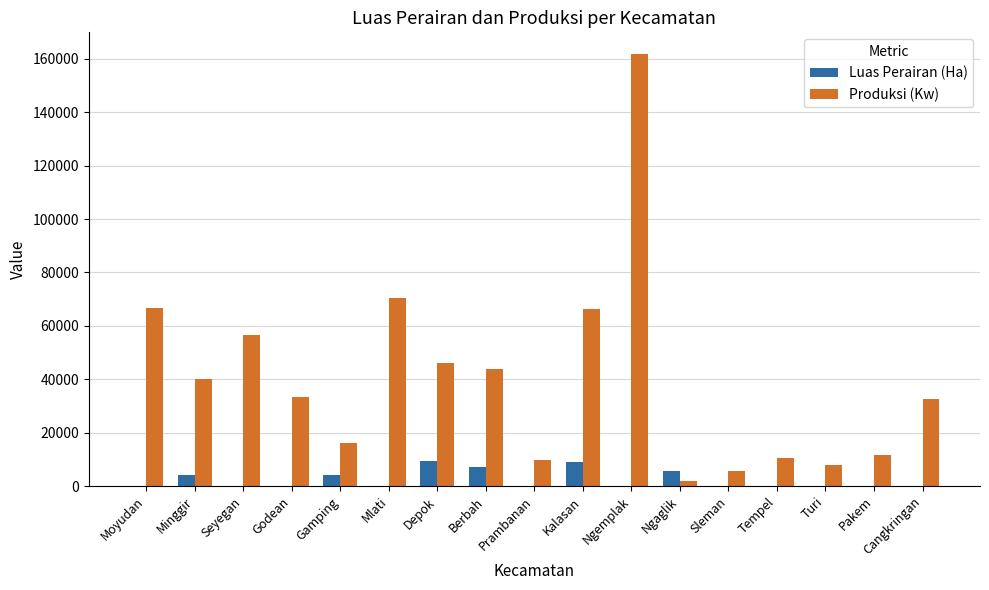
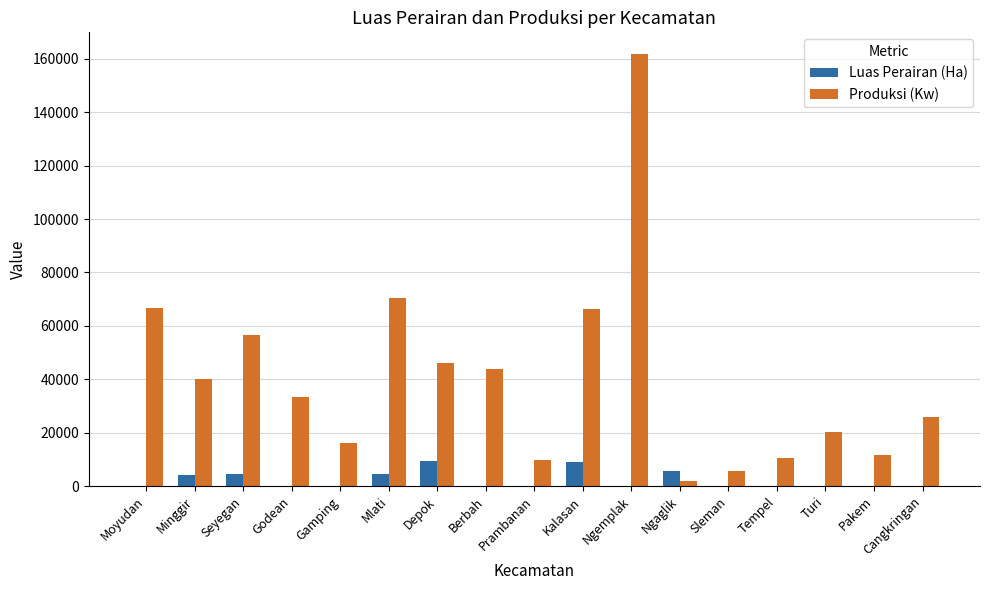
  {
    "Luas Perairan (Ha)": {
      "Minggir": 4000,
-     "Seyegan": 0,
-     "Gamping": 4000,
-     "Mlati": 0,
+     "Seyegan": 4000,
+     "Gamping": 0,
+     "Mlati": 4000,
      "Depok": 10000,
-     "Berbah": 7000,
+     "Berbah": 0,
      "Kalasan": 9000,
      "Ngaglik": 6000
    },
    "Produksi (Kw)": {
      "Moyudan": 67000,
      "Minggir": 40000,
      "Seyegan": 57000,
      "Godean": 33000,
      "Gamping": 16000,
      "Mlati": 70000,
      "Depok": 46000,
      "Berbah": 44000,
      "Prambanan": 10000,
      "Kalasan": 66000,
      "Ngemplak": 162000,
      "Ngaglik": 2000,
      "Sleman": 6000,
      "Tempel": 11000,
-     "Turi": 8000,
+     "Turi": 20000,
      "Pakem": 12000,
-     "Cangkringan": 33000
+     "Cangkringan": 26000
    }
  }
